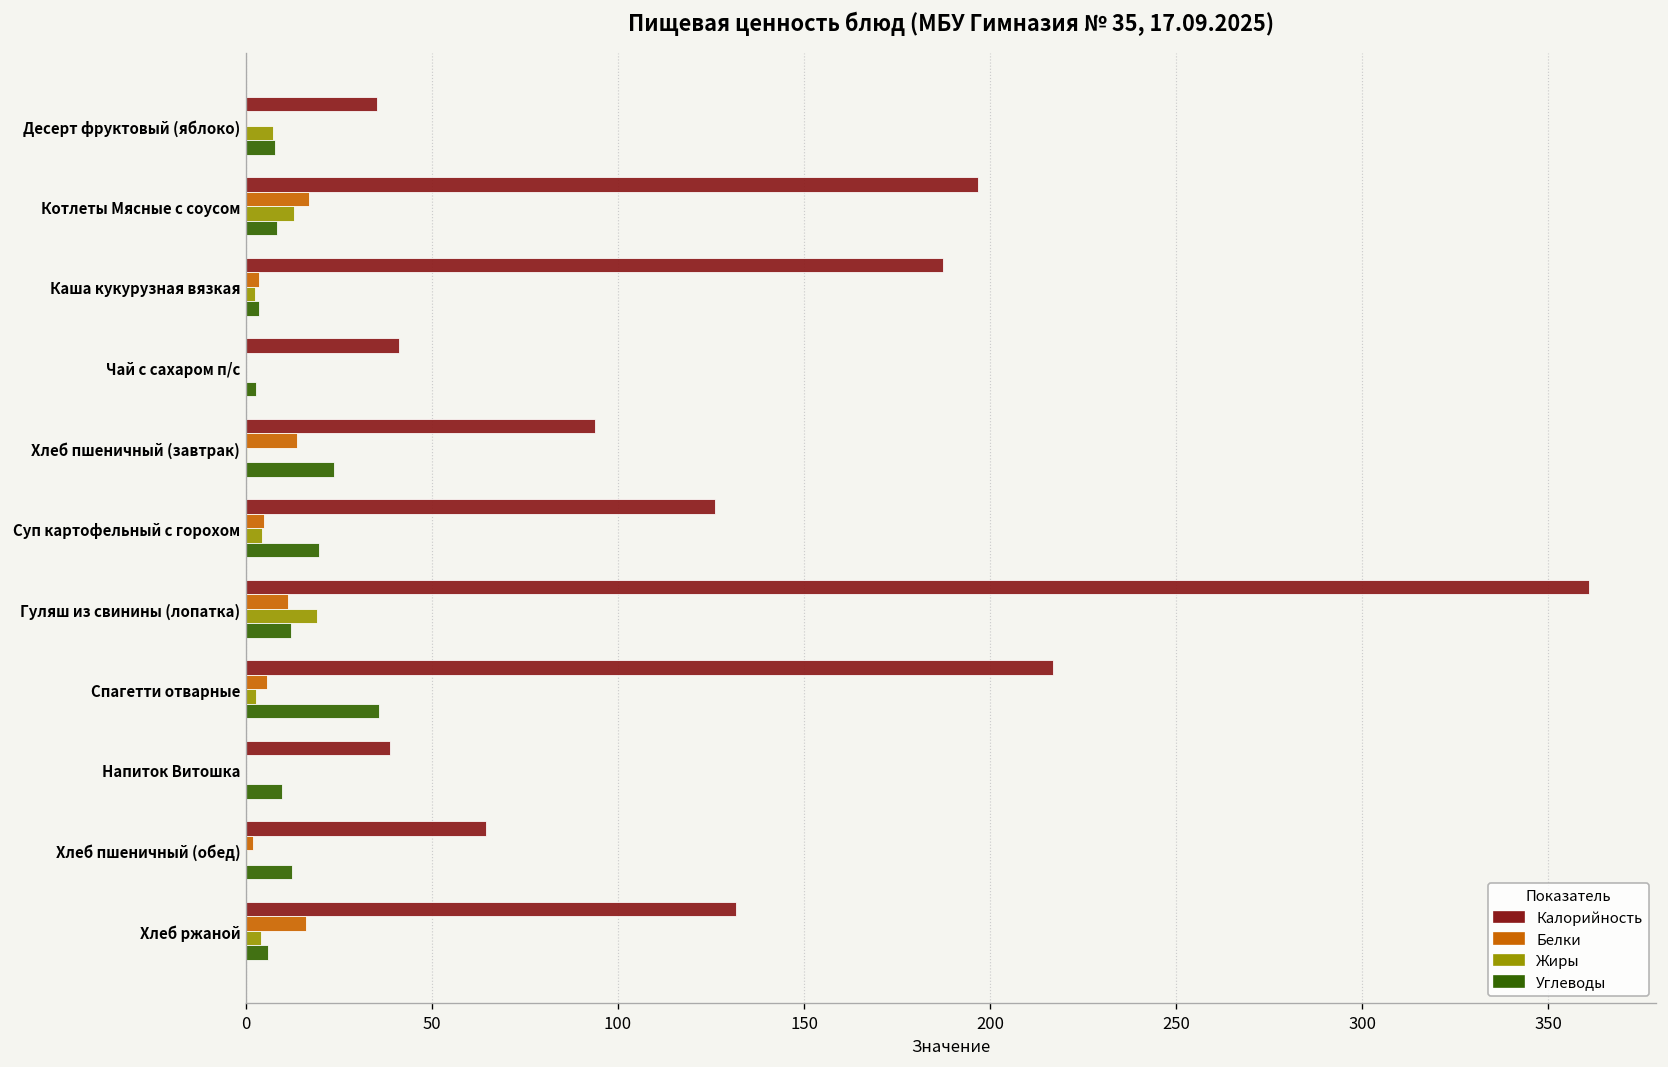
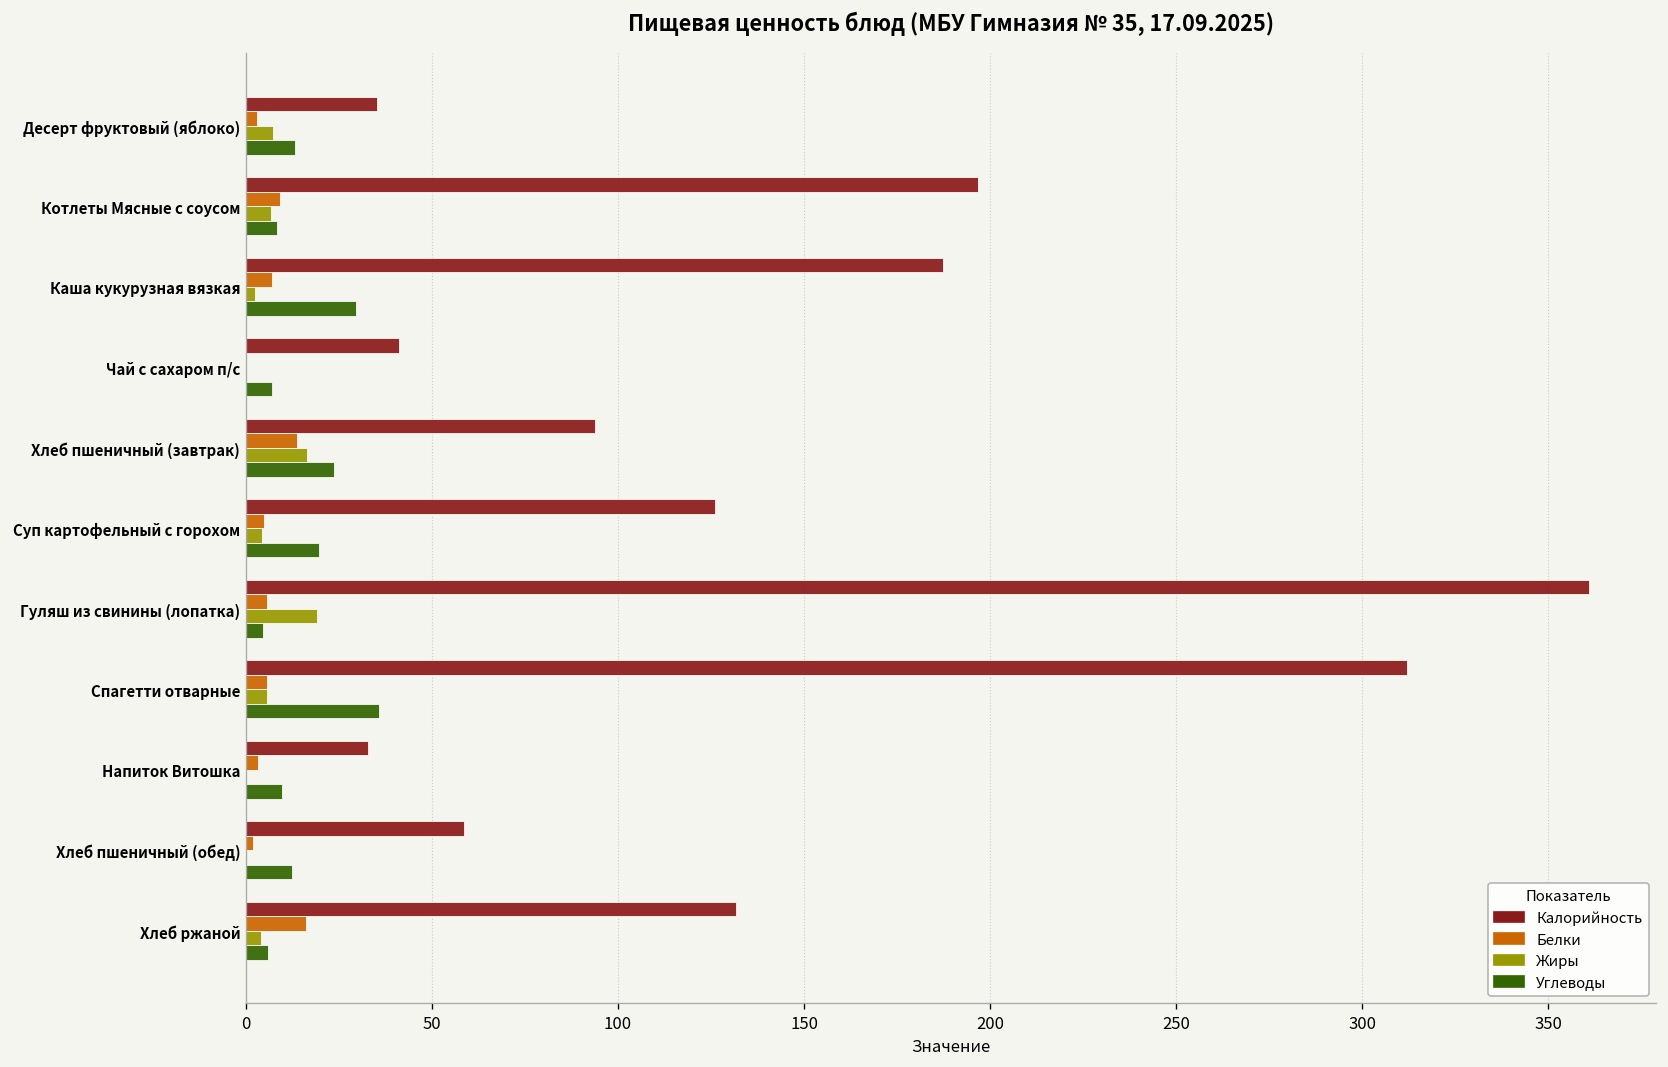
  {
    "Калорийность": {
      "Десерт фруктовый (яблоко)": 35,
      "Котлеты Мясные с соусом": 197,
      "Каша кукурузная вязкая": 187,
      "Чай с сахаром п/с": 41,
      "Хлеб пшеничный (завтрак)": 94,
      "Суп картофельный с горохом": 126,
      "Гуляш из свинины (лопатка)": 361,
-     "Спагетти отварные": 217,
-     "Напиток Витошка": 39,
-     "Хлеб пшеничный (обед)": 65,
+     "Спагетти отварные": 312,
+     "Напиток Витошка": 33,
+     "Хлеб пшеничный (обед)": 59,
      "Хлеб ржаной": 132
    },
    "Белки": {
-     "Десерт фруктовый (яблоко)": 0,
-     "Котлеты Мясные с соусом": 17,
-     "Каша кукурузная вязкая": 3,
+     "Десерт фруктовый (яблоко)": 3,
+     "Котлеты Мясные с соусом": 9,
+     "Каша кукурузная вязкая": 7,
      "Чай с сахаром п/с": 0,
      "Хлеб пшеничный (завтрак)": 14,
      "Суп картофельный с горохом": 5,
-     "Гуляш из свинины (лопатка)": 11,
+     "Гуляш из свинины (лопатка)": 6,
      "Спагетти отварные": 6,
-     "Напиток Витошка": 0,
+     "Напиток Витошка": 3,
      "Хлеб пшеничный (обед)": 2,
      "Хлеб ржаной": 16
    },
    "Жиры": {
      "Десерт фруктовый (яблоко)": 7,
-     "Котлеты Мясные с соусом": 13,
+     "Котлеты Мясные с соусом": 7,
      "Каша кукурузная вязкая": 2,
      "Чай с сахаром п/с": 0,
-     "Хлеб пшеничный (завтрак)": 0,
+     "Хлеб пшеничный (завтрак)": 17,
      "Суп картофельный с горохом": 4,
      "Гуляш из свинины (лопатка)": 19,
-     "Спагетти отварные": 3,
+     "Спагетти отварные": 6,
      "Напиток Витошка": 0,
      "Хлеб ржаной": 4
    },
    "Углеводы": {
-     "Десерт фруктовый (яблоко)": 8,
+     "Десерт фруктовый (яблоко)": 13,
      "Котлеты Мясные с соусом": 8,
-     "Каша кукурузная вязкая": 3,
-     "Чай с сахаром п/с": 3,
+     "Каша кукурузная вязкая": 29,
+     "Чай с сахаром п/с": 7,
      "Хлеб пшеничный (завтрак)": 24,
      "Суп картофельный с горохом": 20,
-     "Гуляш из свинины (лопатка)": 12,
+     "Гуляш из свинины (лопатка)": 5,
      "Спагетти отварные": 36,
      "Напиток Витошка": 10,
      "Хлеб пшеничный (обед)": 12,
      "Хлеб ржаной": 6
    }
  }
